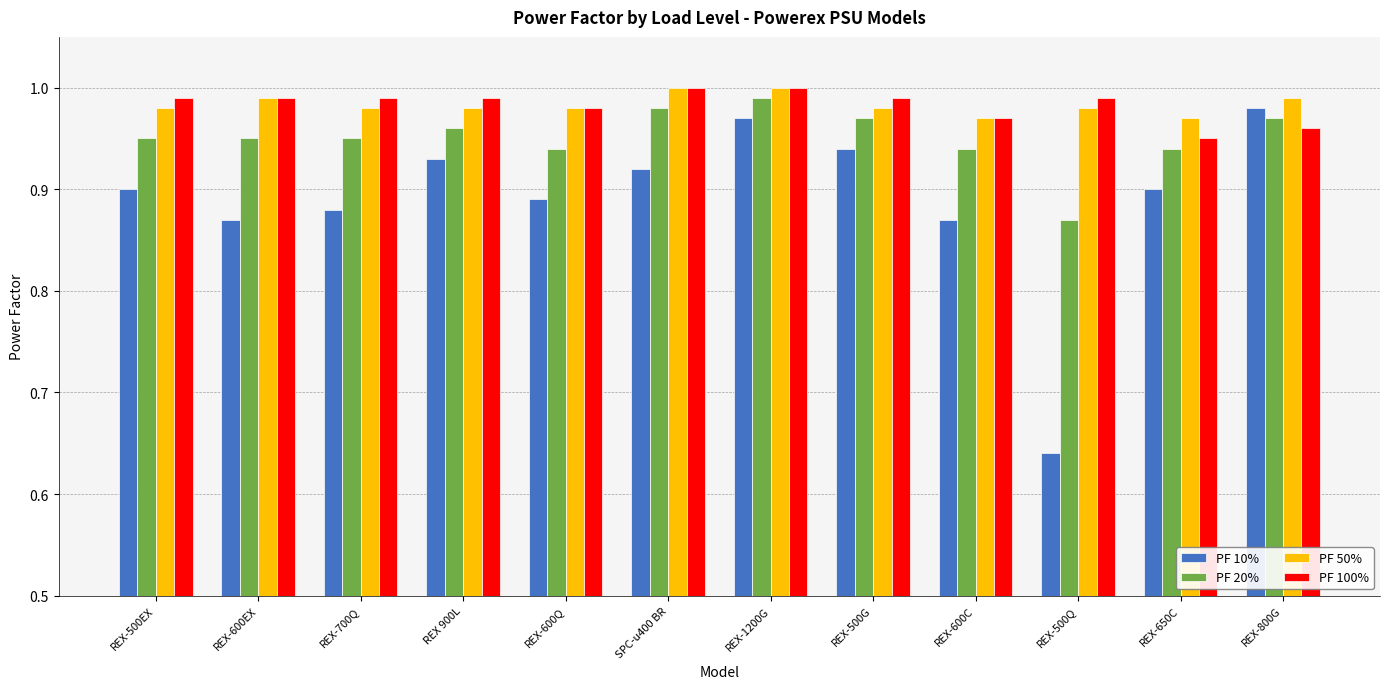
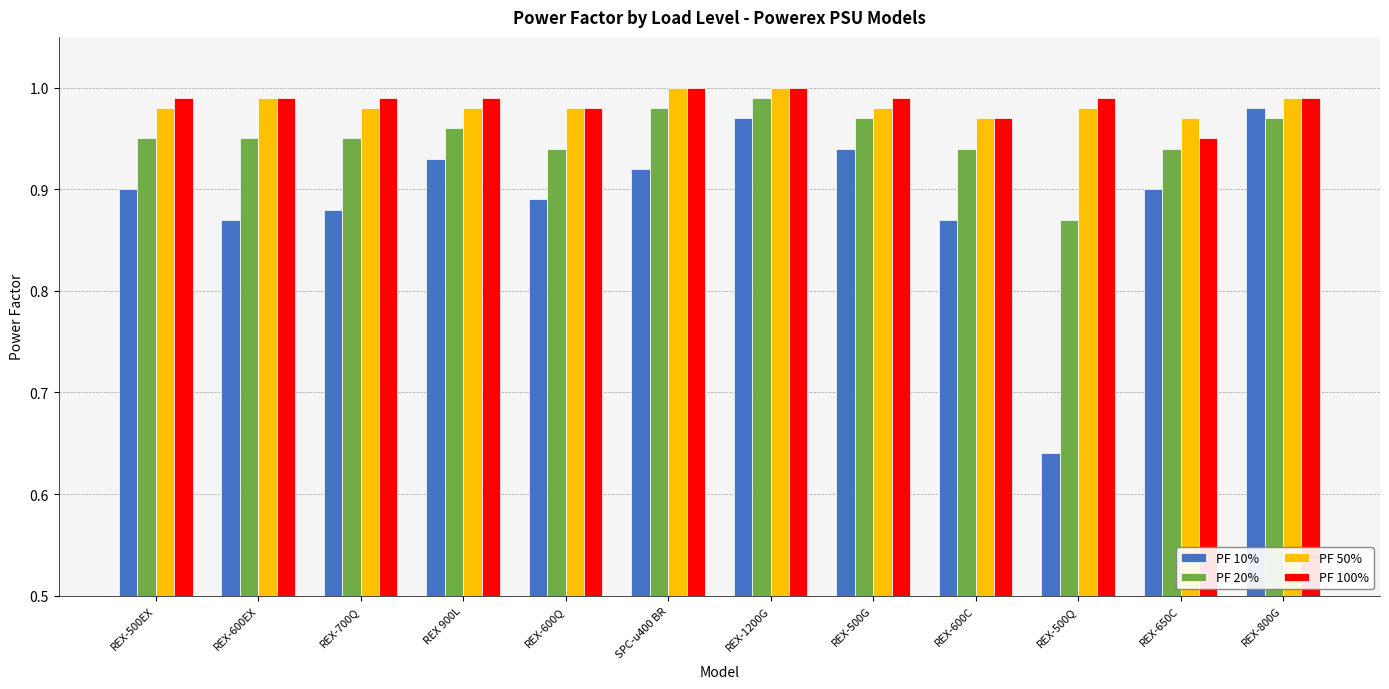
  {
    "PF 10%": {
      "REX-500EX": 0.90,
      "REX-600EX": 0.87,
      "REX-700Q": 0.88,
      "REX 900L": 0.93,
      "REX-600Q": 0.89,
      "SPC-u400 BR": 0.92,
      "REX-1200G": 0.97,
      "REX-500G": 0.94,
      "REX-600C": 0.87,
      "REX-500Q": 0.64,
      "REX-650C": 0.90,
      "REX-800G": 0.98
    },
    "PF 20%": {
      "REX-500EX": 0.95,
      "REX-600EX": 0.95,
      "REX-700Q": 0.95,
      "REX 900L": 0.96,
      "REX-600Q": 0.94,
      "SPC-u400 BR": 0.98,
      "REX-1200G": 0.99,
      "REX-500G": 0.97,
      "REX-600C": 0.94,
      "REX-500Q": 0.87,
      "REX-650C": 0.94,
      "REX-800G": 0.97
    },
    "PF 50%": {
      "REX-500EX": 0.98,
      "REX-600EX": 0.99,
      "REX-700Q": 0.98,
      "REX 900L": 0.98,
      "REX-600Q": 0.98,
      "SPC-u400 BR": 1.00,
      "REX-1200G": 1.00,
      "REX-500G": 0.98,
      "REX-600C": 0.97,
      "REX-500Q": 0.98,
      "REX-650C": 0.97,
      "REX-800G": 0.99
    },
    "PF 100%": {
      "REX-500EX": 0.99,
      "REX-600EX": 0.99,
      "REX-700Q": 0.99,
      "REX 900L": 0.99,
      "REX-600Q": 0.98,
      "SPC-u400 BR": 1.00,
      "REX-1200G": 1.00,
      "REX-500G": 0.99,
      "REX-600C": 0.97,
      "REX-500Q": 0.99,
      "REX-650C": 0.95,
-     "REX-800G": 0.96
+     "REX-800G": 0.99
    }
  }
